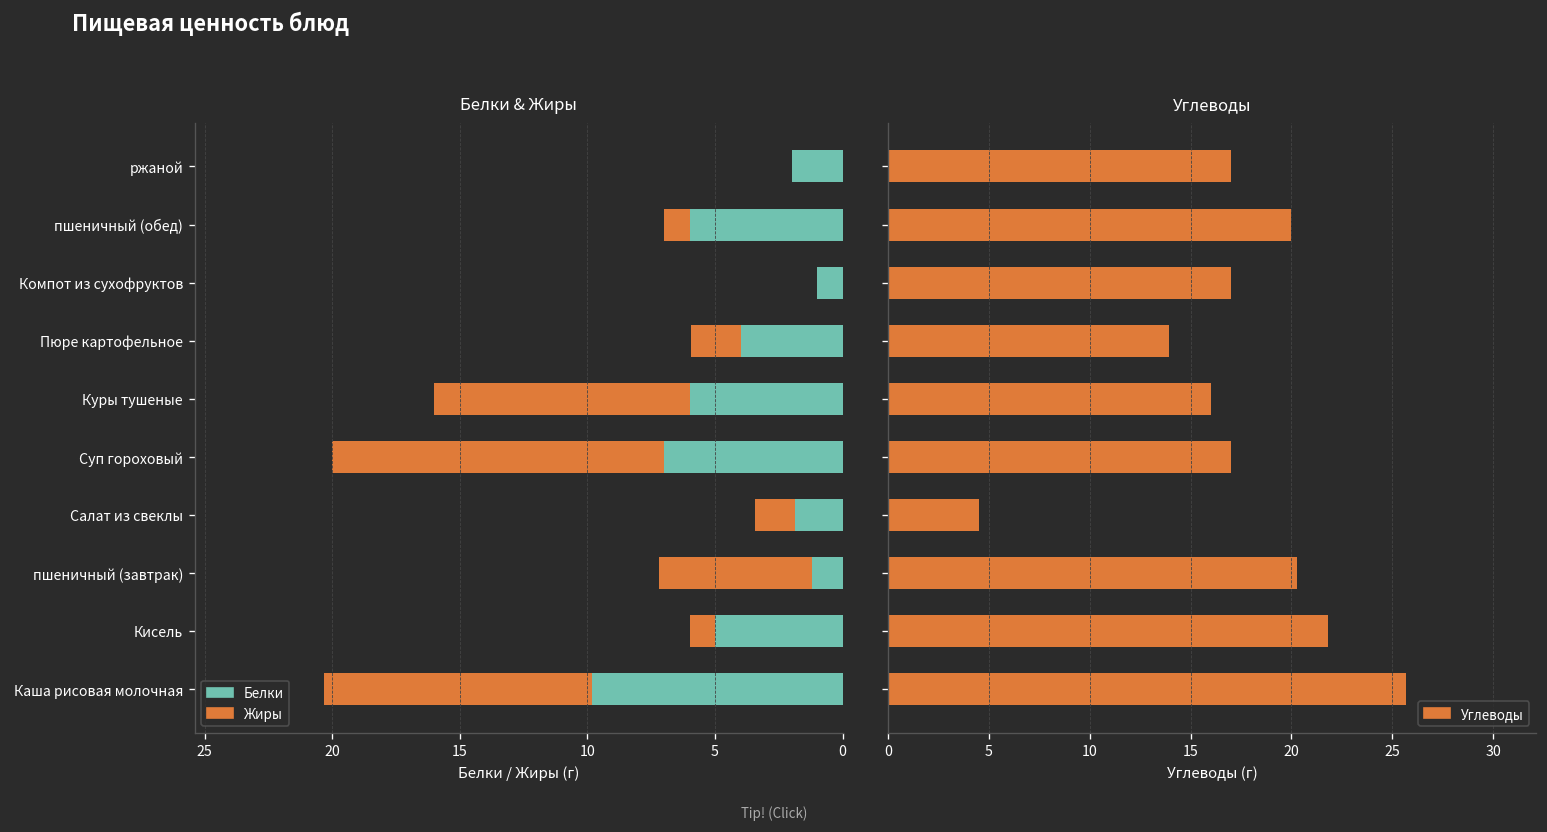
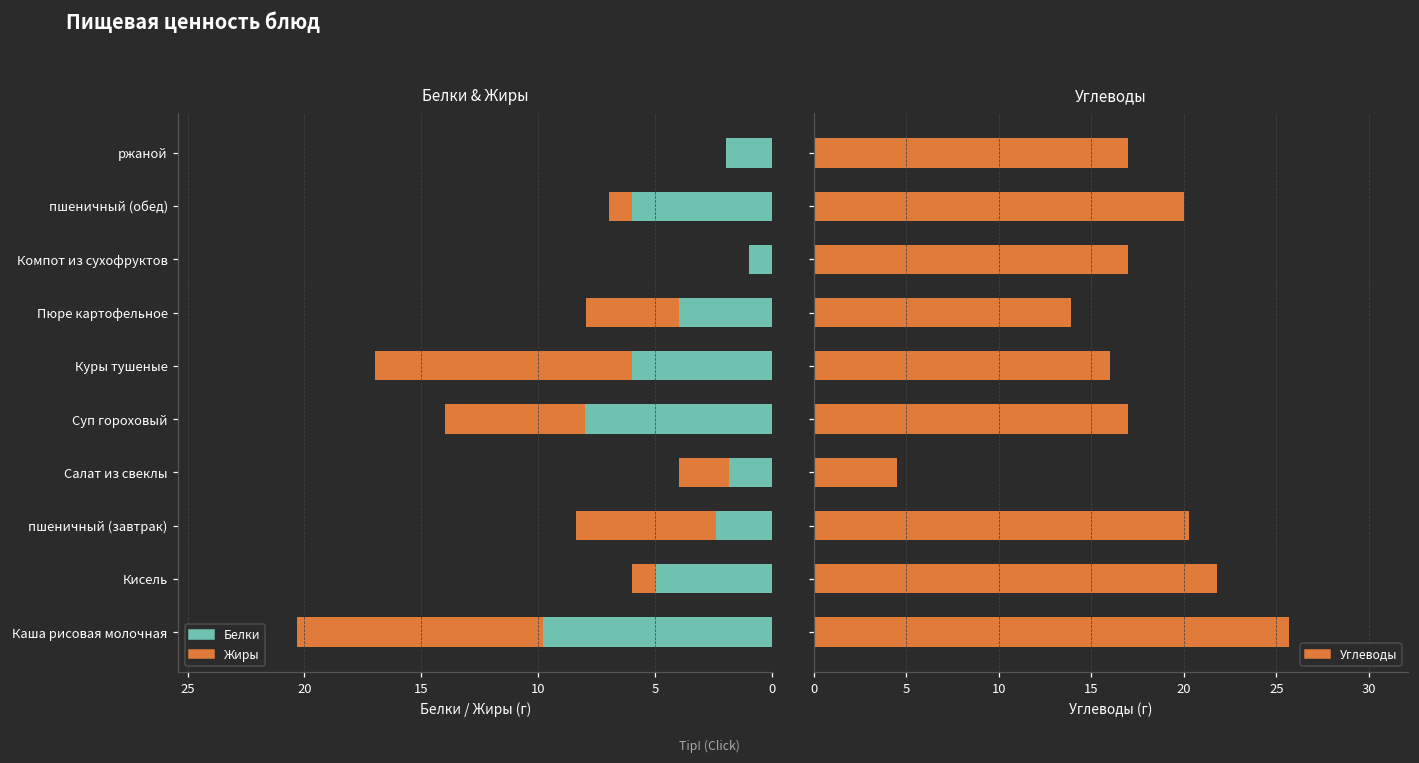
  {
    "Белки & Жиры": {
      "Белки": {
        "ржаной": 2.0,
        "пшеничный (обед)": 6.0,
        "Компот из сухофруктов": 1.0,
        "Пюре картофельное": 4.0,
        "Куры тушеные": 6.0,
-       "Суп гороховый": 7,
+       "Суп гороховый": 8,
        "Салат из свеклы": 1.9,
-       "пшеничный (завтрак)": 1.2,
+       "пшеничный (завтрак)": 2.4,
        "Кисель": 5.0,
        "Каша рисовая молочная": 9.8
      },
      "Жиры": {
        "ржаной": 0.0,
        "пшеничный (обед)": 1.0,
        "Компот из сухофруктов": 0.0,
-       "Пюре картофельное": 2.0,
-       "Куры тушеные": 10,
-       "Суп гороховый": 13,
-       "Салат из свеклы": 1.6,
+       "Пюре картофельное": 4.0,
+       "Куры тушеные": 11,
+       "Суп гороховый": 6,
+       "Салат из свеклы": 2.1,
        "пшеничный (завтрак)": 6.0,
        "Кисель": 1.0,
        "Каша рисовая молочная": 10.5
      }
    }
  }
